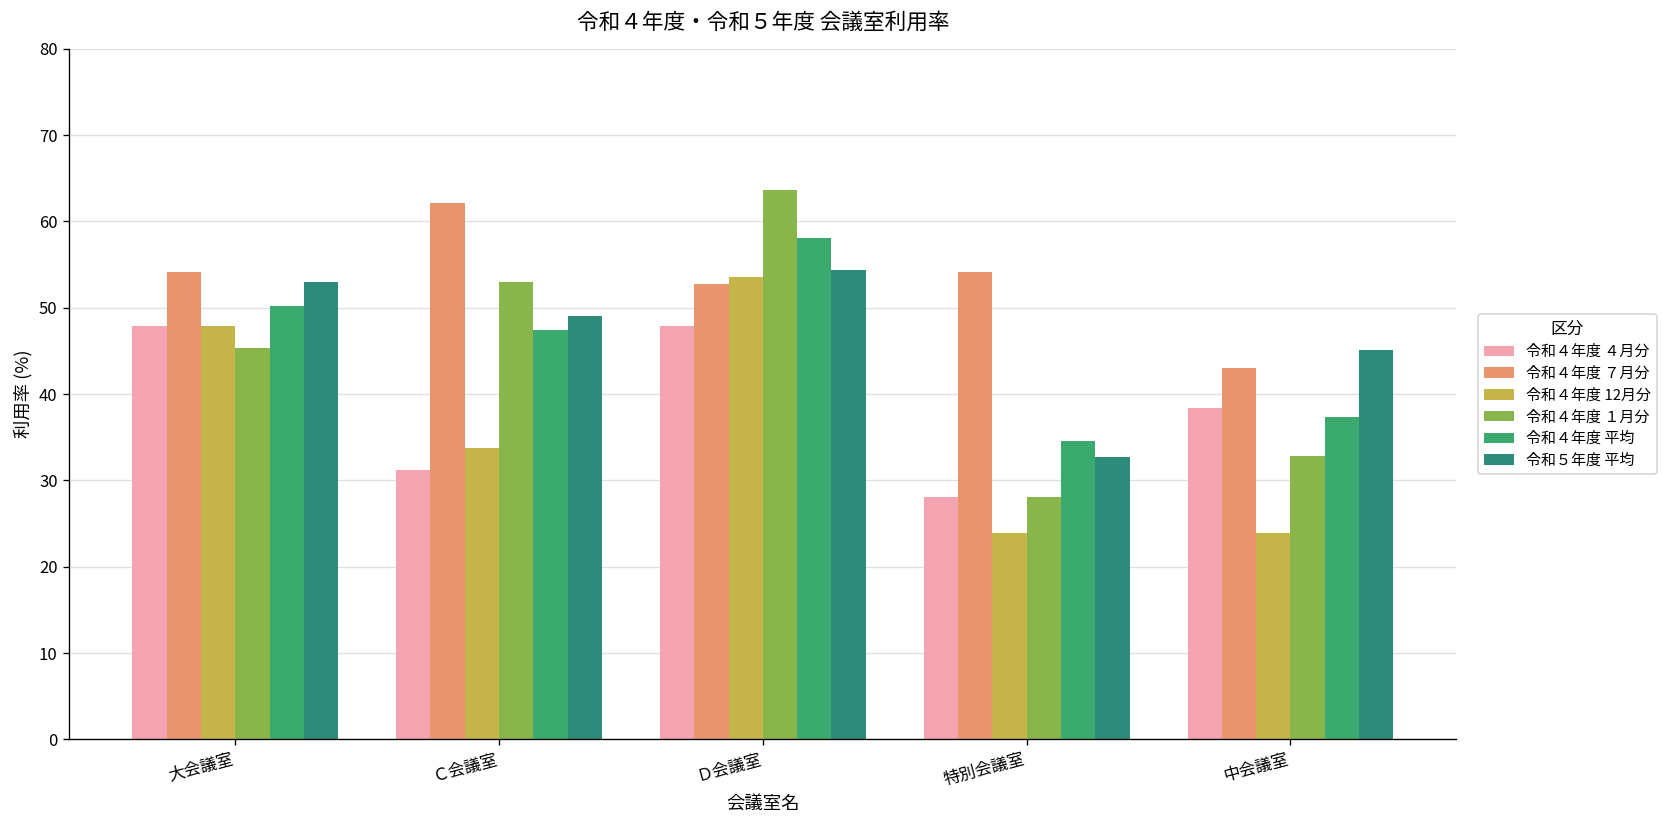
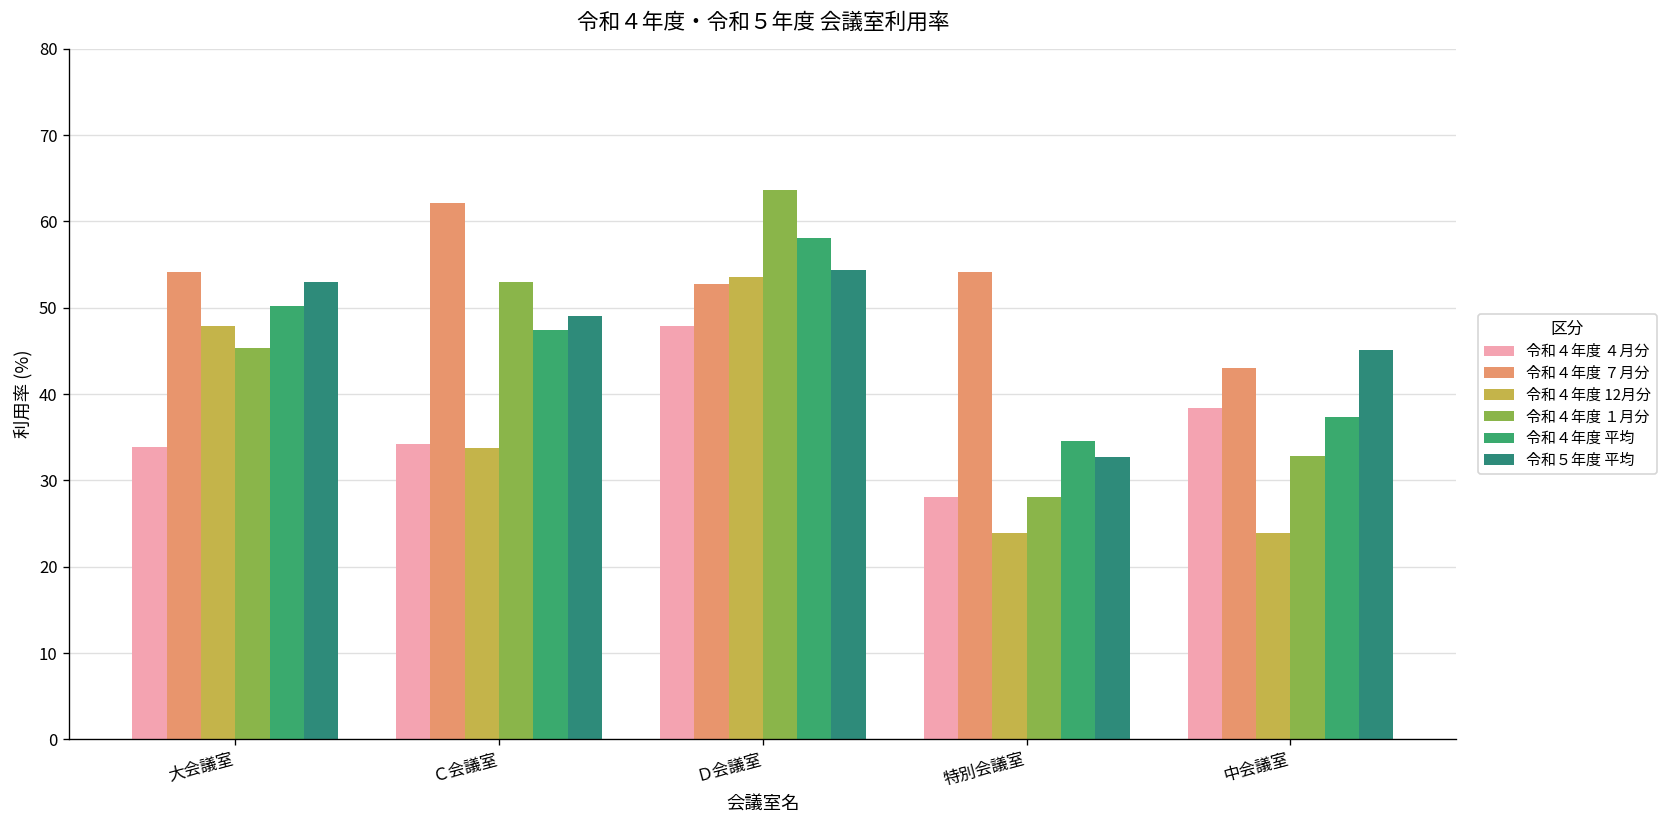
  {
    "令和４年度 ４月分": {
-     "大会議室": 48,
-     "Ｃ会議室": 31,
+     "大会議室": 34,
+     "Ｃ会議室": 34,
      "Ｄ会議室": 48,
      "特別会議室": 28,
      "中会議室": 38
    }
  }
